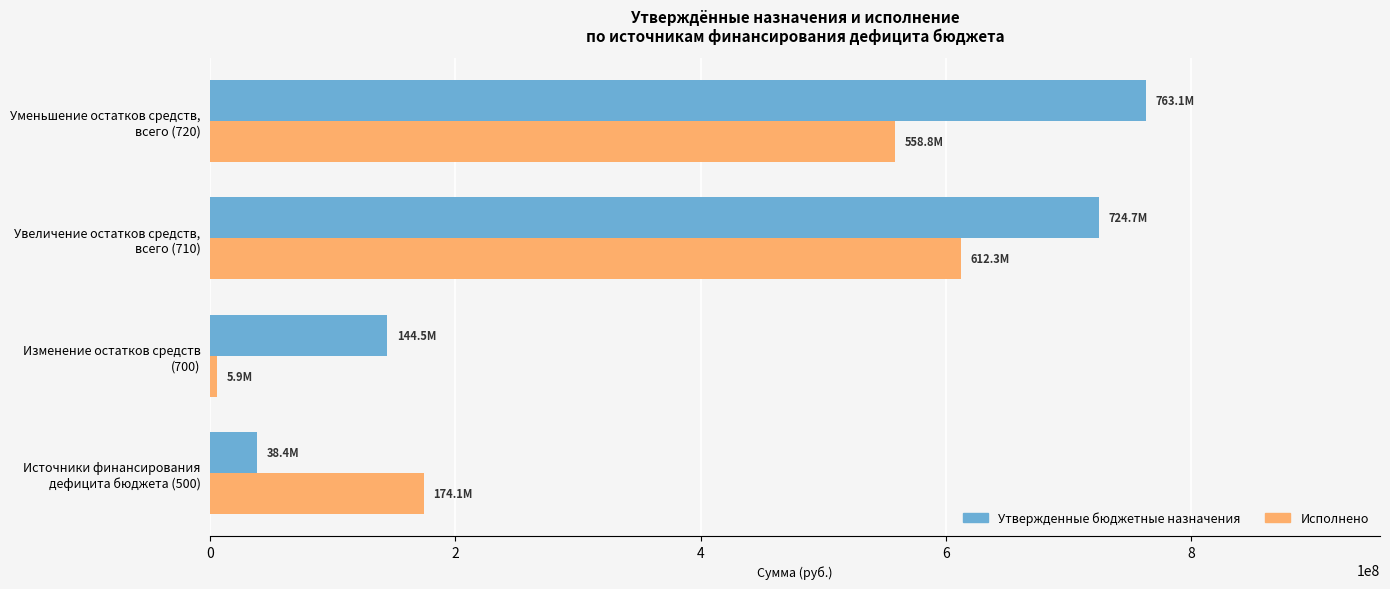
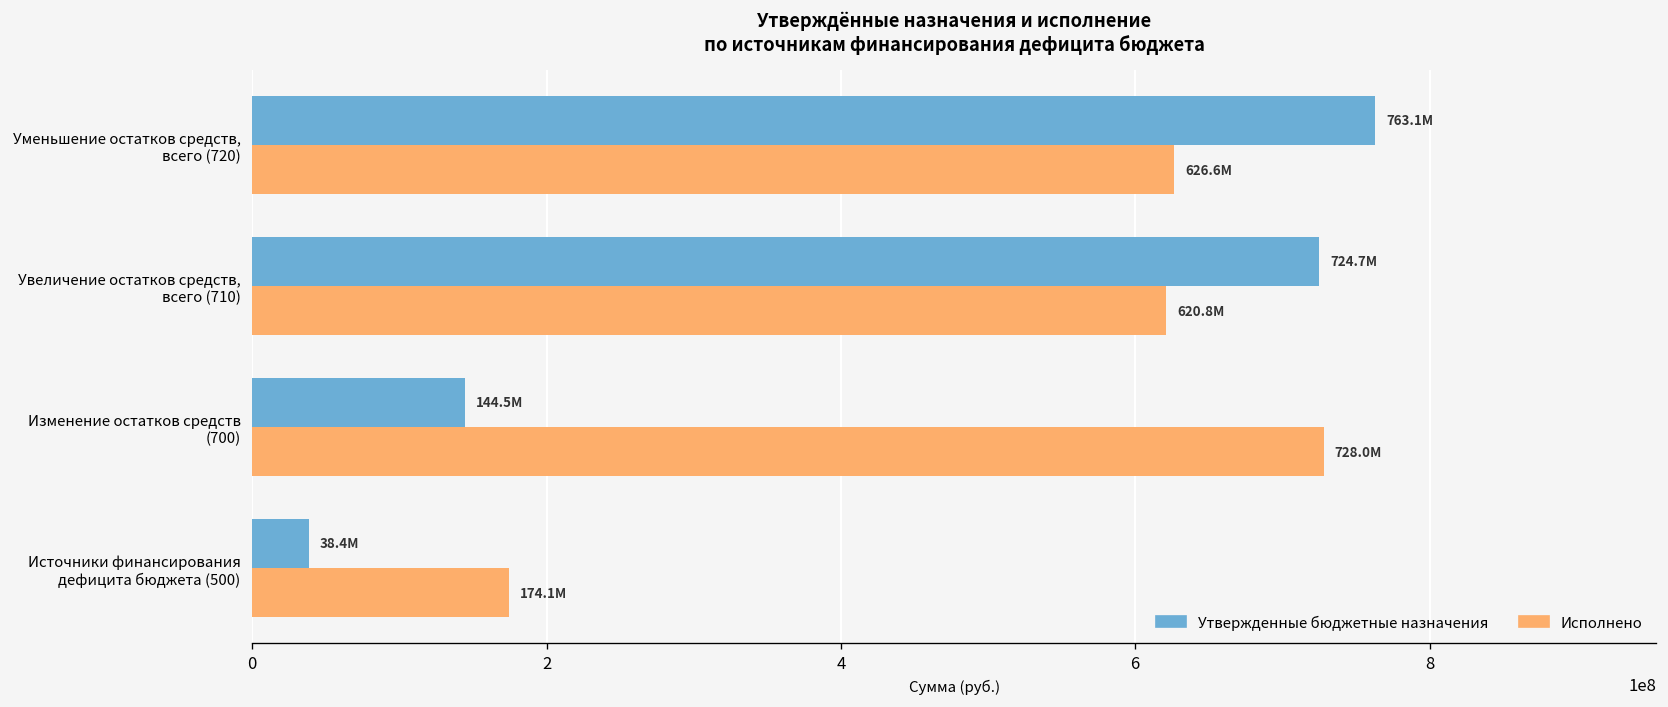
  {
    "Утвержденные бюджетные назначения": {
      "Уменьшение остатков средств, всего (720)": "763.1M",
      "Увеличение остатков средств, всего (710)": "724.7M",
      "Изменение остатков средств (700)": "144.5M",
      "Источники финансирования дефицита бюджета (500)": "38.4M"
    },
    "Исполнено": {
-     "Уменьшение остатков средств, всего (720)": "558.8M",
-     "Увеличение остатков средств, всего (710)": "612.3M",
-     "Изменение остатков средств (700)": "5.9M",
+     "Уменьшение остатков средств, всего (720)": "626.6M",
+     "Увеличение остатков средств, всего (710)": "620.8M",
+     "Изменение остатков средств (700)": "728.0M",
      "Источники финансирования дефицита бюджета (500)": "174.1M"
    }
  }
